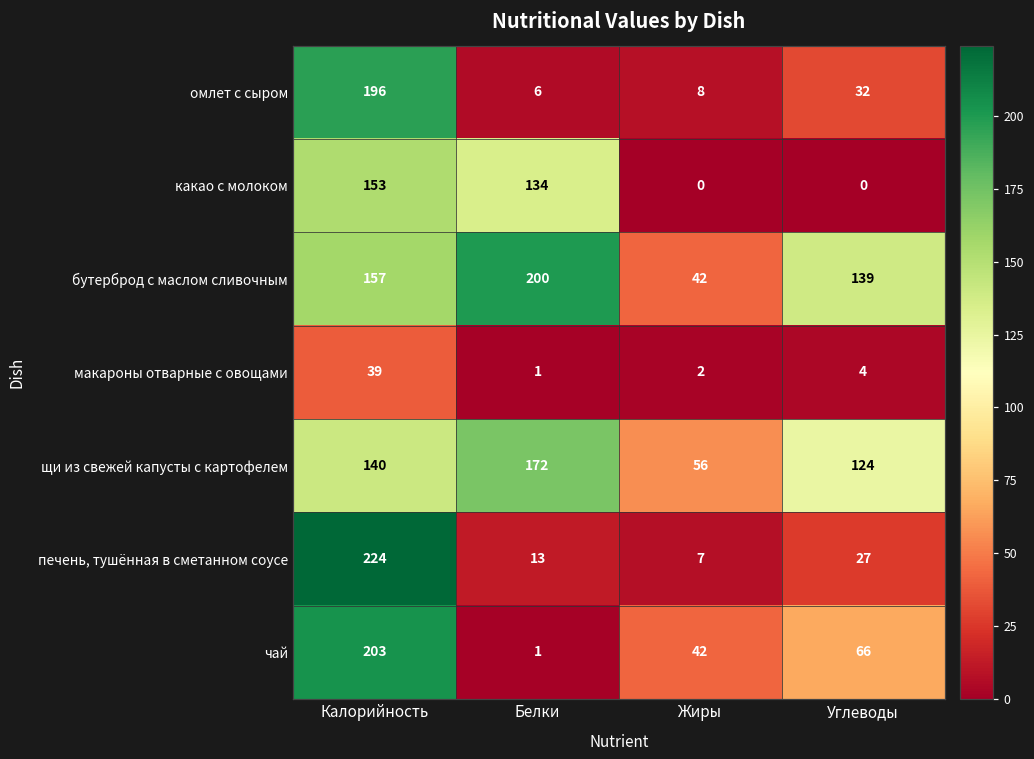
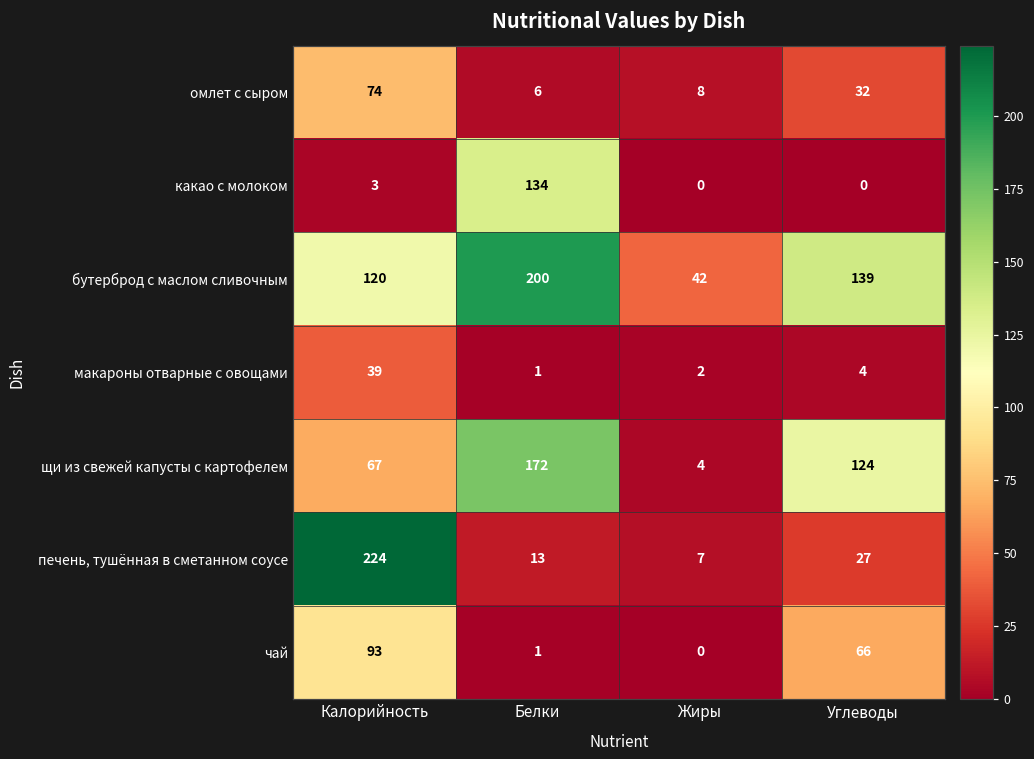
  {
    "омлет с сыром": {
-     "Калорийность": 196,
+     "Калорийность": 74,
      "Белки": 6,
      "Жиры": 8,
      "Углеводы": 32
    },
    "какао с молоком": {
-     "Калорийность": 153,
+     "Калорийность": 3,
      "Белки": 134,
      "Жиры": 0,
      "Углеводы": 0
    },
    "бутерброд с маслом сливочным": {
-     "Калорийность": 157,
+     "Калорийность": 120,
      "Белки": 200,
      "Жиры": 42,
      "Углеводы": 139
    },
    "макароны отварные с овощами": {
      "Калорийность": 39,
      "Белки": 1,
      "Жиры": 2,
      "Углеводы": 4
    },
    "щи из свежей капусты с картофелем": {
-     "Калорийность": 140,
+     "Калорийность": 67,
      "Белки": 172,
-     "Жиры": 56,
+     "Жиры": 4,
      "Углеводы": 124
    },
    "печень, тушённая в сметанном соусе": {
      "Калорийность": 224,
      "Белки": 13,
      "Жиры": 7,
      "Углеводы": 27
    },
    "чай": {
-     "Калорийность": 203,
+     "Калорийность": 93,
      "Белки": 1,
-     "Жиры": 42,
+     "Жиры": 0,
      "Углеводы": 66
    }
  }
